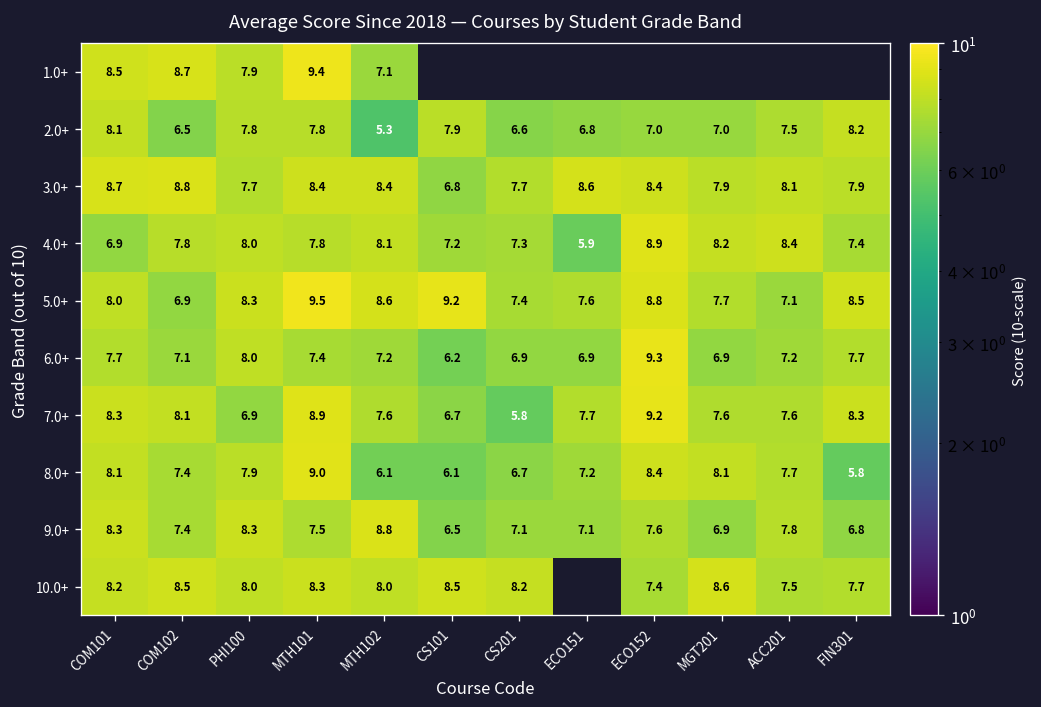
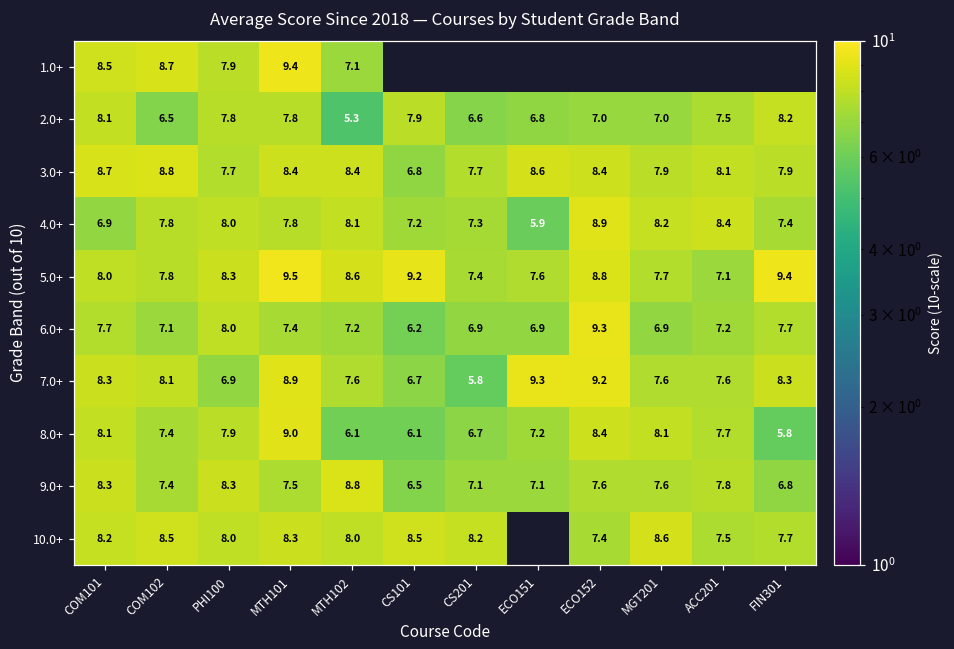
  {
    "1.0+": {
      "COM101": 8.5,
      "COM102": 8.7,
      "PHI100": 7.9,
      "MTH101": 9.4,
      "MTH102": 7.1
    },
    "2.0+": {
      "COM101": 8.1,
      "COM102": 6.5,
      "PHI100": 7.8,
      "MTH101": 7.8,
      "MTH102": 5.3,
      "CS101": 7.9,
      "CS201": 6.6,
      "ECO151": 6.8,
      "ECO152": 7.0,
      "MGT201": 7.0,
      "ACC201": 7.5,
      "FIN301": 8.2
    },
    "3.0+": {
      "COM101": 8.7,
      "COM102": 8.8,
      "PHI100": 7.7,
      "MTH101": 8.4,
      "MTH102": 8.4,
      "CS101": 6.8,
      "CS201": 7.7,
      "ECO151": 8.6,
      "ECO152": 8.4,
      "MGT201": 7.9,
      "ACC201": 8.1,
      "FIN301": 7.9
    },
    "4.0+": {
      "COM101": 6.9,
      "COM102": 7.8,
      "PHI100": 8.0,
      "MTH101": 7.8,
      "MTH102": 8.1,
      "CS101": 7.2,
      "CS201": 7.3,
      "ECO151": 5.9,
      "ECO152": 8.9,
      "MGT201": 8.2,
      "ACC201": 8.4,
      "FIN301": 7.4
    },
    "5.0+": {
      "COM101": 8.0,
-     "COM102": 6.9,
+     "COM102": 7.8,
      "PHI100": 8.3,
      "MTH101": 9.5,
      "MTH102": 8.6,
      "CS101": 9.2,
      "CS201": 7.4,
      "ECO151": 7.6,
      "ECO152": 8.8,
      "MGT201": 7.7,
      "ACC201": 7.1,
-     "FIN301": 8.5
+     "FIN301": 9.4
    },
    "6.0+": {
      "COM101": 7.7,
      "COM102": 7.1,
      "PHI100": 8.0,
      "MTH101": 7.4,
      "MTH102": 7.2,
      "CS101": 6.2,
      "CS201": 6.9,
      "ECO151": 6.9,
      "ECO152": 9.3,
      "MGT201": 6.9,
      "ACC201": 7.2,
      "FIN301": 7.7
    },
    "7.0+": {
      "COM101": 8.3,
      "COM102": 8.1,
      "PHI100": 6.9,
      "MTH101": 8.9,
      "MTH102": 7.6,
      "CS101": 6.7,
      "CS201": 5.8,
-     "ECO151": 7.7,
+     "ECO151": 9.3,
      "ECO152": 9.2,
      "MGT201": 7.6,
      "ACC201": 7.6,
      "FIN301": 8.3
    },
    "8.0+": {
      "COM101": 8.1,
      "COM102": 7.4,
      "PHI100": 7.9,
      "MTH101": 9.0,
      "MTH102": 6.1,
      "CS101": 6.1,
      "CS201": 6.7,
      "ECO151": 7.2,
      "ECO152": 8.4,
      "MGT201": 8.1,
      "ACC201": 7.7,
      "FIN301": 5.8
    },
    "9.0+": {
      "COM101": 8.3,
      "COM102": 7.4,
      "PHI100": 8.3,
      "MTH101": 7.5,
      "MTH102": 8.8,
      "CS101": 6.5,
      "CS201": 7.1,
      "ECO151": 7.1,
      "ECO152": 7.6,
-     "MGT201": 6.9,
+     "MGT201": 7.6,
      "ACC201": 7.8,
      "FIN301": 6.8
    },
    "10.0+": {
      "COM101": 8.2,
      "COM102": 8.5,
      "PHI100": 8.0,
      "MTH101": 8.3,
      "MTH102": 8.0,
      "CS101": 8.5,
      "CS201": 8.2,
      "ECO152": 7.4,
      "MGT201": 8.6,
      "ACC201": 7.5,
      "FIN301": 7.7
    }
  }
